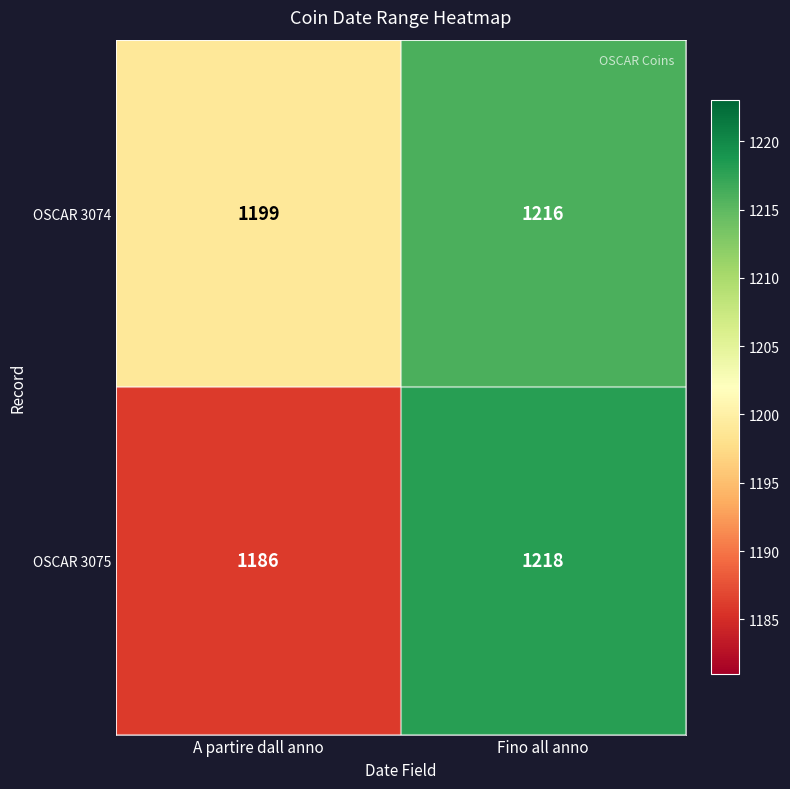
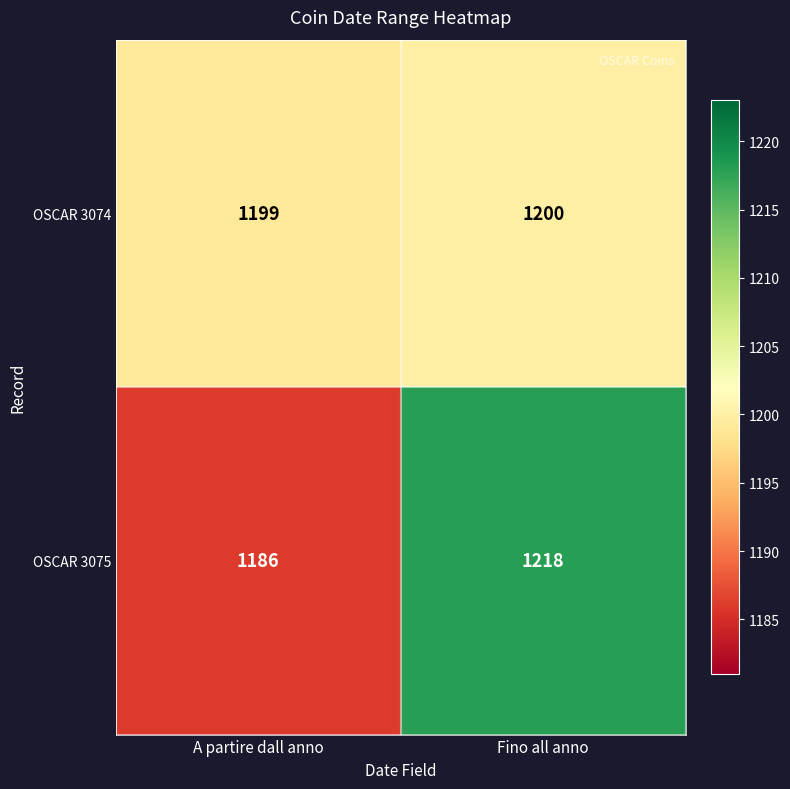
  {
    "OSCAR 3074": {
      "A partire dall anno": 1199,
-     "Fino all anno": 1216
+     "Fino all anno": 1200
    },
    "OSCAR 3075": {
      "A partire dall anno": 1186,
      "Fino all anno": 1218
    }
  }
